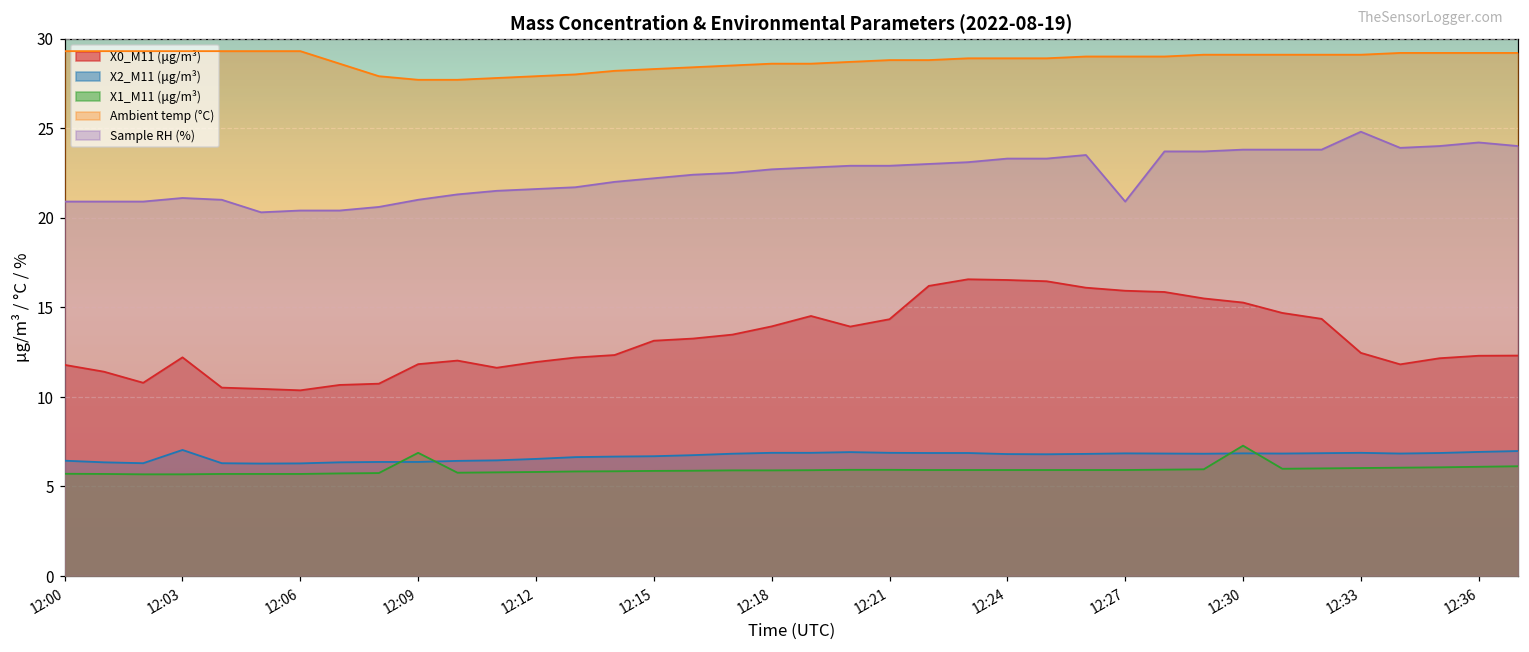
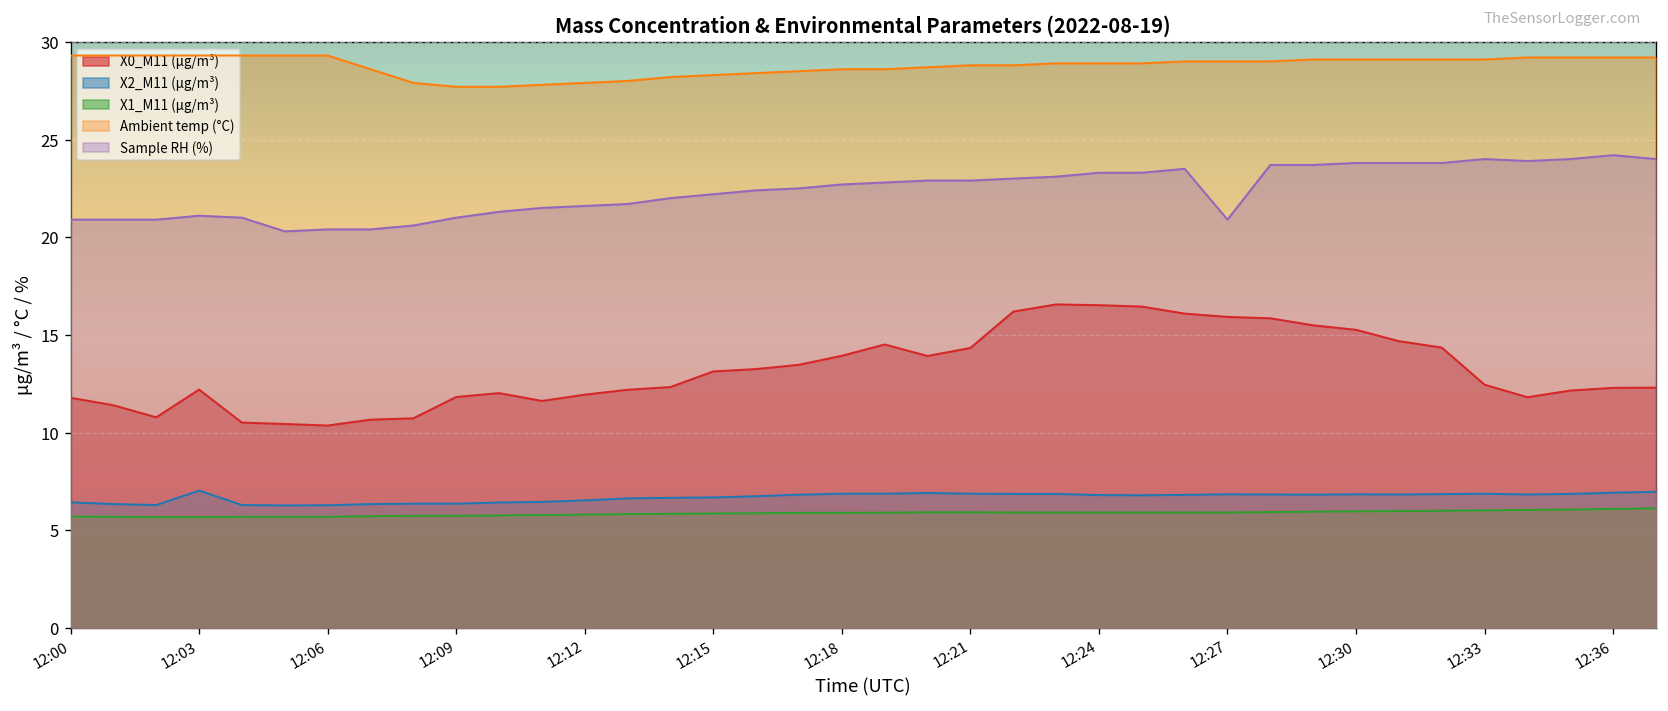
  {
    "X0_M11 (μg/m³)": {
      "12:00": 11.8,
      "12:03": 12.2,
      "12:06": 10.4,
      "12:09": 11.8,
      "12:12": 11.9,
      "12:15": 13.1,
      "12:18": 13.9,
      "12:21": 14.3,
      "12:24": 16.5,
      "12:27": 15.9,
      "12:30": 15.3,
      "12:33": 12.5,
      "12:36": 12.3
    },
    "X2_M11 (μg/m³)": {
      "12:00": 6.4,
      "12:03": 7.0,
      "12:06": 6.3,
      "12:09": 6.4,
      "12:12": 6.5,
      "12:15": 6.7,
      "12:18": 6.9,
      "12:21": 6.9,
      "12:24": 6.8,
      "12:27": 6.8,
      "12:30": 6.8,
      "12:33": 6.9,
      "12:36": 6.9
    },
    "X1_M11 (μg/m³)": {
      "12:00": 5.7,
      "12:03": 5.7,
      "12:06": 5.7,
-     "12:09": 6.9,
+     "12:09": 5.7,
      "12:12": 5.8,
      "12:15": 5.9,
      "12:18": 5.9,
      "12:21": 5.9,
      "12:24": 5.9,
      "12:27": 5.9,
-     "12:30": 7.3,
+     "12:30": 6.0,
      "12:33": 6.0,
      "12:36": 6.1
    },
    "Ambient temp (°C)": {
      "12:00": 29.3,
      "12:06": 29.3,
      "12:09": 27.7,
      "12:12": 27.9,
      "12:15": 28.3,
      "12:18": 28.6,
      "12:21": 28.8,
      "12:24": 28.9,
      "12:27": 29.0,
      "12:30": 29.1,
      "12:33": 29.1,
      "12:36": 29.2
    },
    "Sample RH (%)": {
      "12:00": 20.9,
      "12:03": 21.1,
      "12:06": 20.4,
      "12:09": 21.0,
      "12:12": 21.6,
      "12:15": 22.2,
      "12:18": 22.7,
      "12:21": 22.9,
      "12:24": 23.3,
      "12:27": 20.9,
      "12:30": 23.8,
-     "12:33": 24.8,
+     "12:33": 24.0,
      "12:36": 24.2
    }
  }
